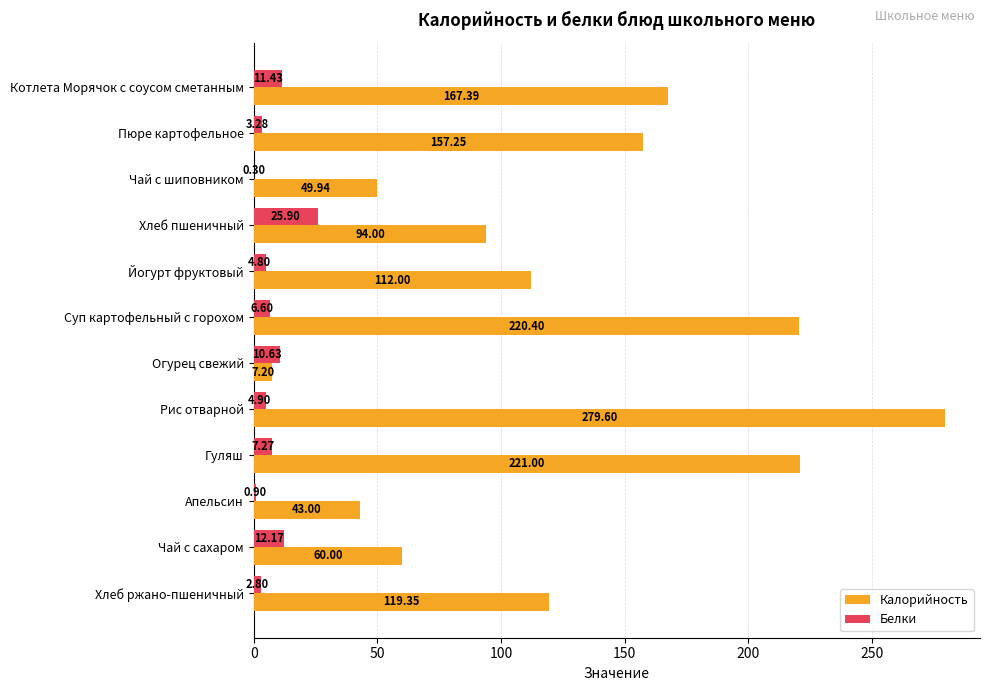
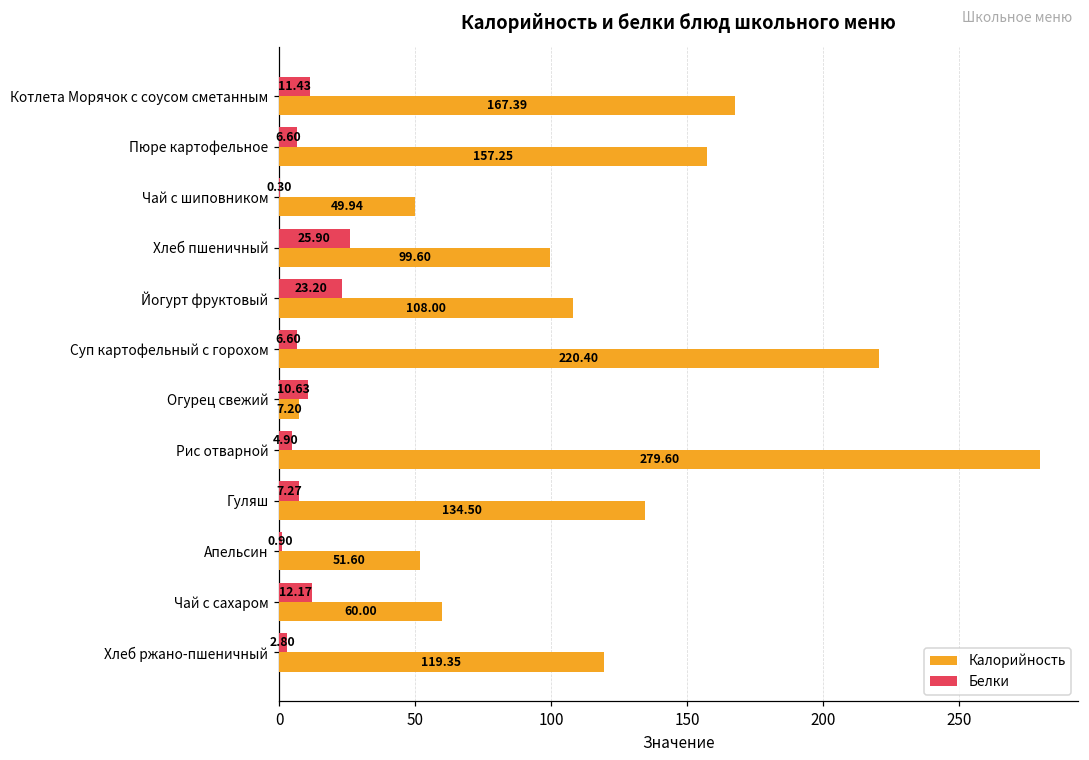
  {
    "Калорийность": {
      "Котлета Морячок с соусом сметанным": 167.39,
      "Пюре картофельное": 157.25,
      "Чай с шиповником": 49.94,
-     "Хлеб пшеничный": 94.00,
-     "Йогурт фруктовый": 112.00,
+     "Хлеб пшеничный": 99.60,
+     "Йогурт фруктовый": 108.00,
      "Суп картофельный с горохом": 220.40,
      "Огурец свежий": 7.20,
      "Рис отварной": 279.60,
-     "Гуляш": 221.00,
-     "Апельсин": 43.00,
+     "Гуляш": 134.50,
+     "Апельсин": 51.60,
      "Чай с сахаром": 60.00,
      "Хлеб ржано-пшеничный": 119.35
    },
    "Белки": {
      "Котлета Морячок с соусом сметанным": 11.43,
-     "Пюре картофельное": 3.28,
+     "Пюре картофельное": 6.60,
      "Чай с шиповником": 0.30,
      "Хлеб пшеничный": 25.90,
-     "Йогурт фруктовый": 4.80,
+     "Йогурт фруктовый": 23.20,
      "Суп картофельный с горохом": 6.60,
      "Огурец свежий": 10.63,
      "Рис отварной": 4.90,
      "Гуляш": 7.27,
      "Апельсин": 0.90,
      "Чай с сахаром": 12.17,
      "Хлеб ржано-пшеничный": 2.80
    }
  }
